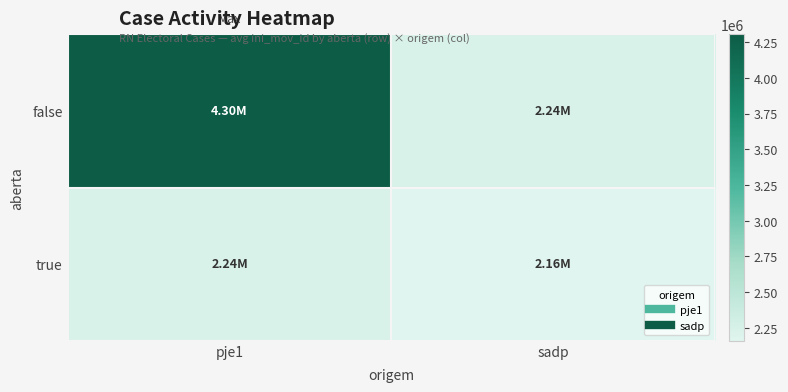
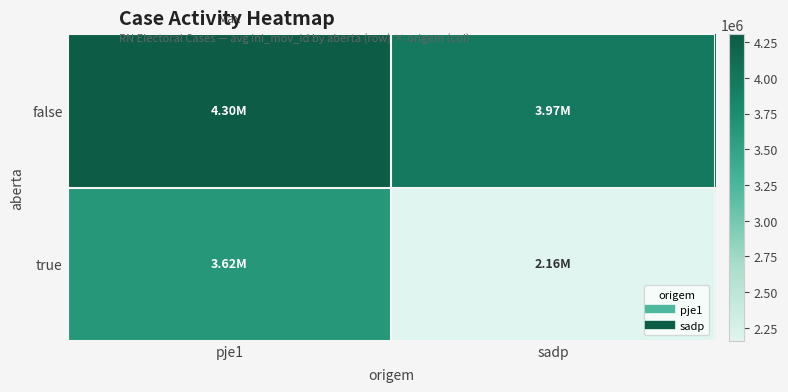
  {
    "false": {
      "pje1": "4.30M",
-     "sadp": "2.24M"
+     "sadp": "3.97M"
    },
    "true": {
-     "pje1": "2.24M",
+     "pje1": "3.62M",
      "sadp": "2.16M"
    }
  }
